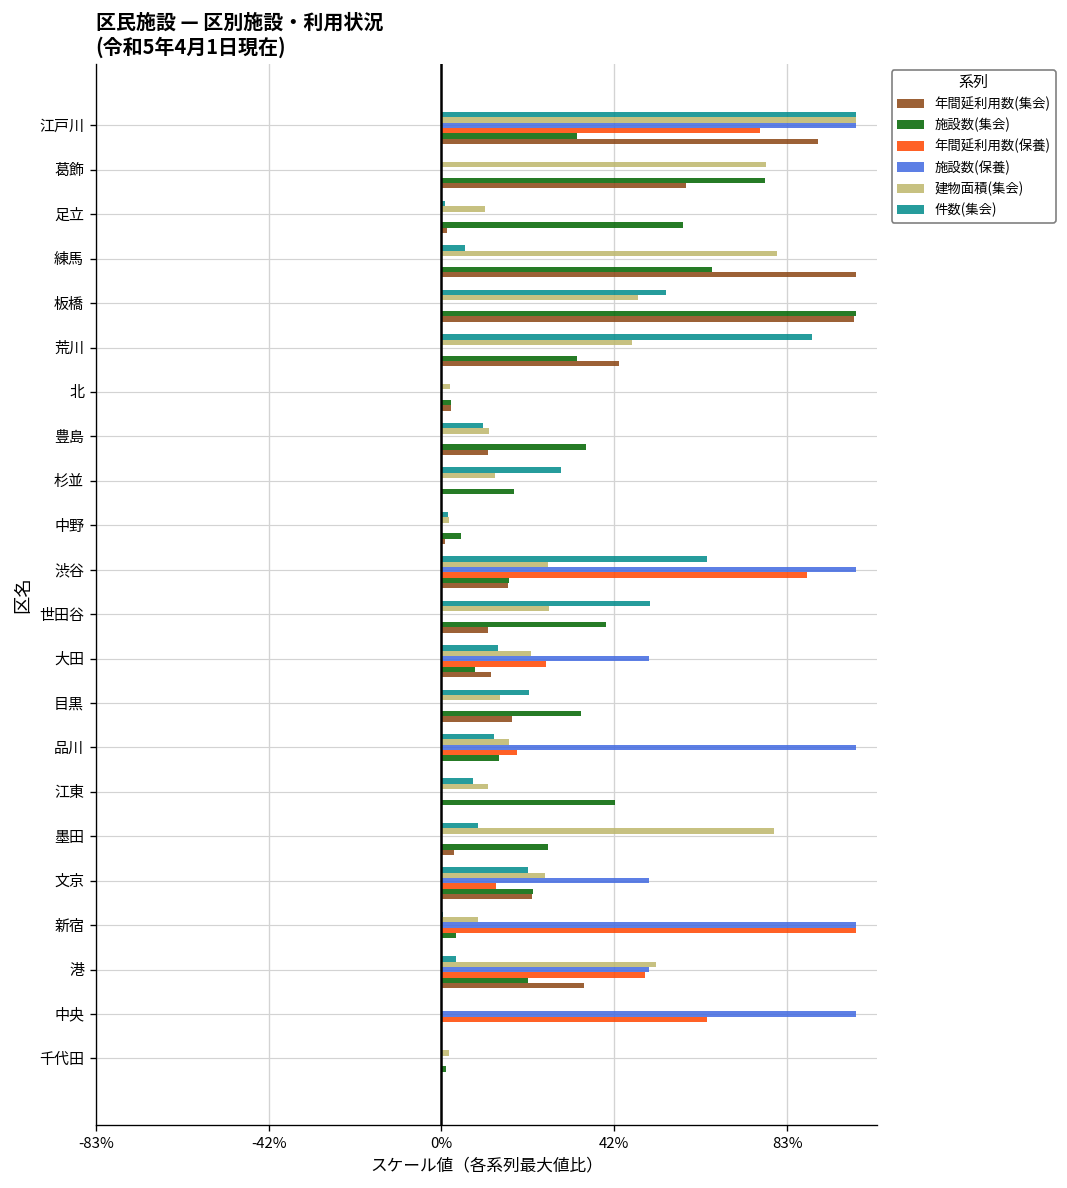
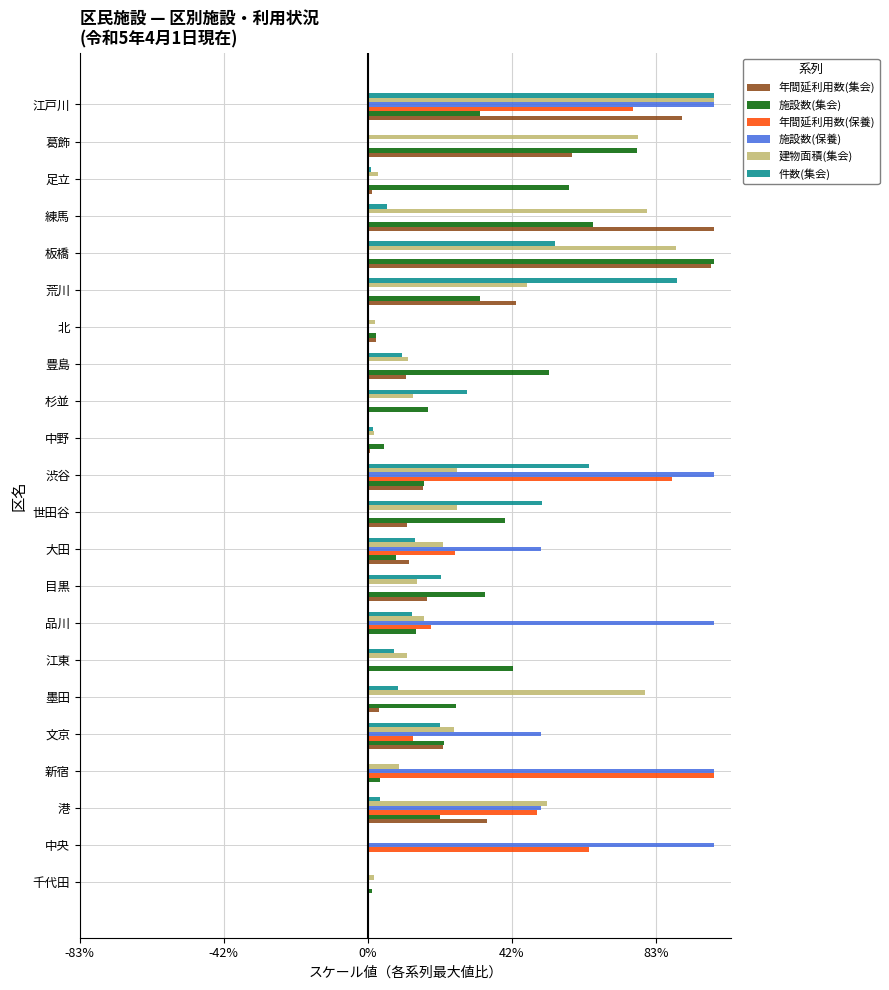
  {
    "年間延利用数(集会)": {
      "江戸川": "90%",
      "葛飾": "59%",
      "足立": "1%",
      "練馬": "100%",
      "板橋": "99%",
      "荒川": "43%",
      "北": "2%",
      "豊島": "11%",
      "杉並": "0%",
      "中野": "1%",
      "渋谷": "16%",
      "世田谷": "11%",
      "大田": "12%",
      "目黒": "17%",
      "品川": "0%",
      "江東": "0%",
      "墨田": "3%",
      "文京": "22%",
      "新宿": "0%",
      "港": "34%",
      "中央": "0%",
      "千代田": "0%"
    },
    "施設数(集会)": {
      "江戸川": "32%",
      "葛飾": "78%",
      "足立": "58%",
      "練馬": "65%",
      "板橋": "100%",
      "荒川": "32%",
      "北": "2%",
-     "豊島": "35%",
+     "豊島": "52%",
      "杉並": "17%",
      "中野": "5%",
      "渋谷": "16%",
      "世田谷": "39%",
      "大田": "8%",
      "目黒": "34%",
      "品川": "14%",
      "江東": "42%",
      "墨田": "25%",
      "文京": "22%",
      "新宿": "3%",
      "港": "21%",
      "中央": "0%",
      "千代田": "1%"
    },
    "年間延利用数(保養)": {
      "江戸川": "76%",
      "葛飾": "0%",
      "足立": "0%",
      "練馬": "0%",
      "板橋": "0%",
      "荒川": "0%",
      "北": "0%",
      "豊島": "0%",
      "杉並": "0%",
      "中野": "0%",
      "渋谷": "88%",
      "世田谷": "0%",
      "大田": "25%",
      "目黒": "0%",
      "品川": "18%",
      "江東": "0%",
      "墨田": "0%",
      "文京": "13%",
      "新宿": "100%",
      "港": "49%",
      "中央": "64%",
      "千代田": "0%"
    },
    "施設数(保養)": {
      "江戸川": "100%",
      "葛飾": "0%",
      "足立": "0%",
      "練馬": "0%",
      "板橋": "0%",
      "荒川": "0%",
      "北": "0%",
      "豊島": "0%",
      "杉並": "0%",
      "中野": "0%",
      "渋谷": "100%",
      "世田谷": "0%",
      "大田": "50%",
      "目黒": "0%",
      "品川": "100%",
      "江東": "0%",
      "墨田": "0%",
      "文京": "50%",
      "新宿": "100%",
      "港": "50%",
      "中央": "100%",
      "千代田": "0%"
    },
    "建物面積(集会)": {
      "江戸川": "100%",
      "葛飾": "78%",
-     "足立": "10%",
+     "足立": "3%",
      "練馬": "81%",
-     "板橋": "47%",
+     "板橋": "89%",
      "荒川": "46%",
      "北": "2%",
      "豊島": "12%",
      "杉並": "13%",
      "中野": "2%",
      "渋谷": "26%",
      "世田谷": "26%",
      "大田": "22%",
      "目黒": "14%",
      "品川": "16%",
      "江東": "11%",
      "墨田": "80%",
      "文京": "25%",
      "新宿": "9%",
      "港": "52%",
      "中央": "0%",
      "千代田": "2%"
    },
    "件数(集会)": {
      "江戸川": "100%",
      "葛飾": "0%",
      "足立": "1%",
      "練馬": "6%",
      "板橋": "54%",
      "荒川": "89%",
      "北": "0%",
      "豊島": "10%",
      "杉並": "29%",
      "中野": "1%",
      "渋谷": "64%",
      "世田谷": "50%",
      "大田": "14%",
      "目黒": "21%",
      "品川": "13%",
      "江東": "7%",
      "墨田": "9%",
      "文京": "21%",
      "港": "3%",
      "中央": "0%"
    }
  }
